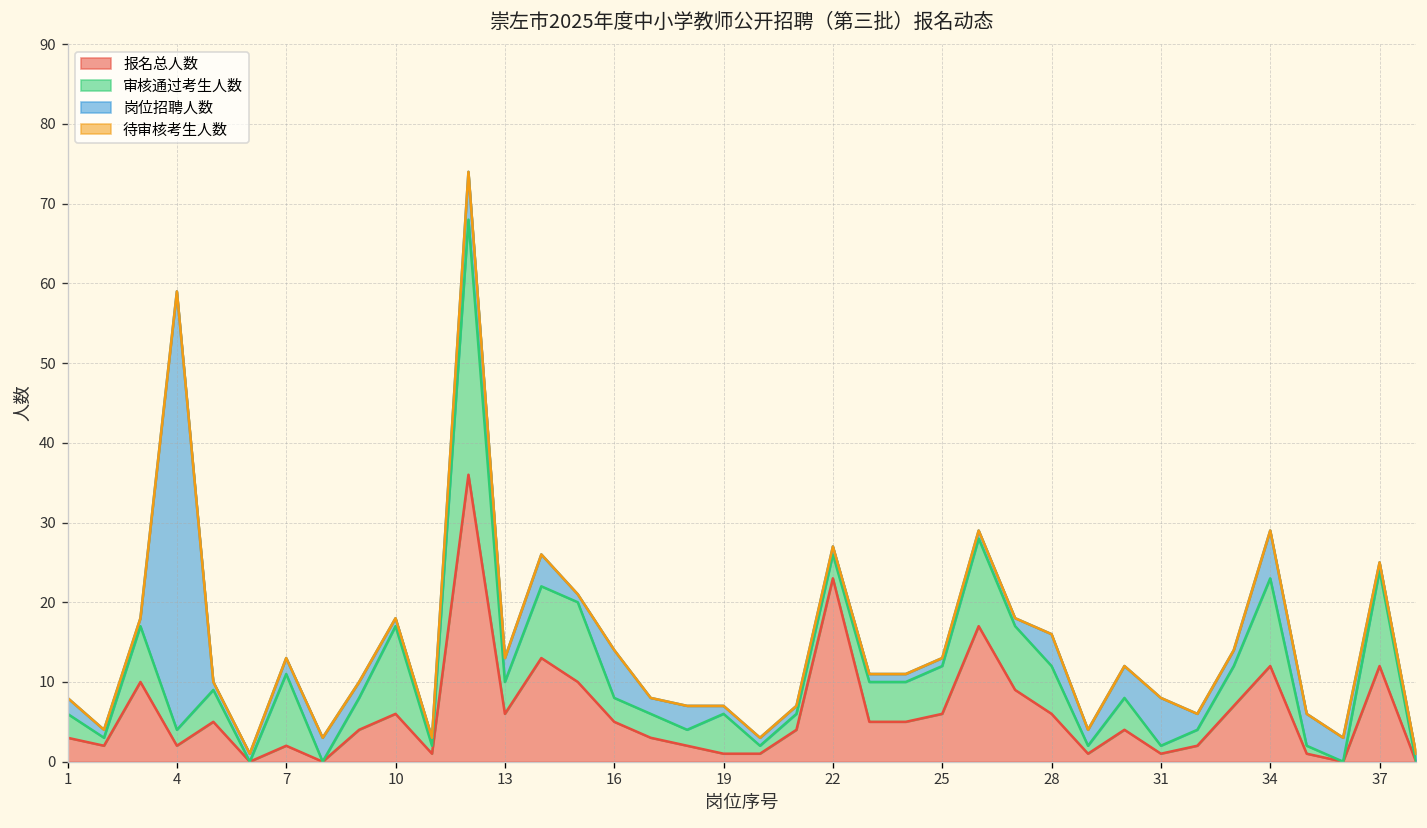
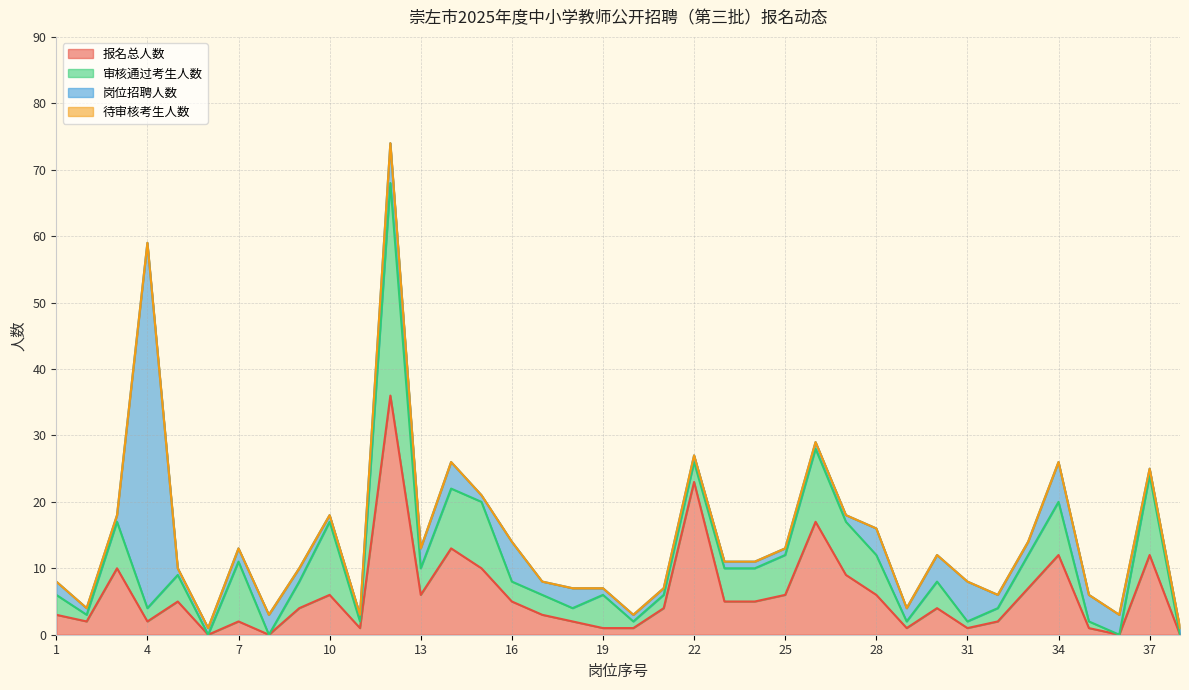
  {
    "报名总人数": {
      "1": 3,
      "4": 2,
      "7": 2,
      "10": 6,
      "13": 6,
      "16": 5,
      "19": 1,
      "22": 23,
      "25": 6,
      "28": 6,
      "31": 1,
      "34": 12,
      "37": 12
    },
    "审核通过考生人数": {
      "1": 3,
      "4": 2,
      "7": 9,
      "10": 11,
      "13": 4,
      "16": 3,
      "19": 5,
      "22": 3,
      "25": 6,
      "28": 6,
      "31": 1,
-     "34": 11,
+     "34": 8,
      "37": 12
    }
  }
